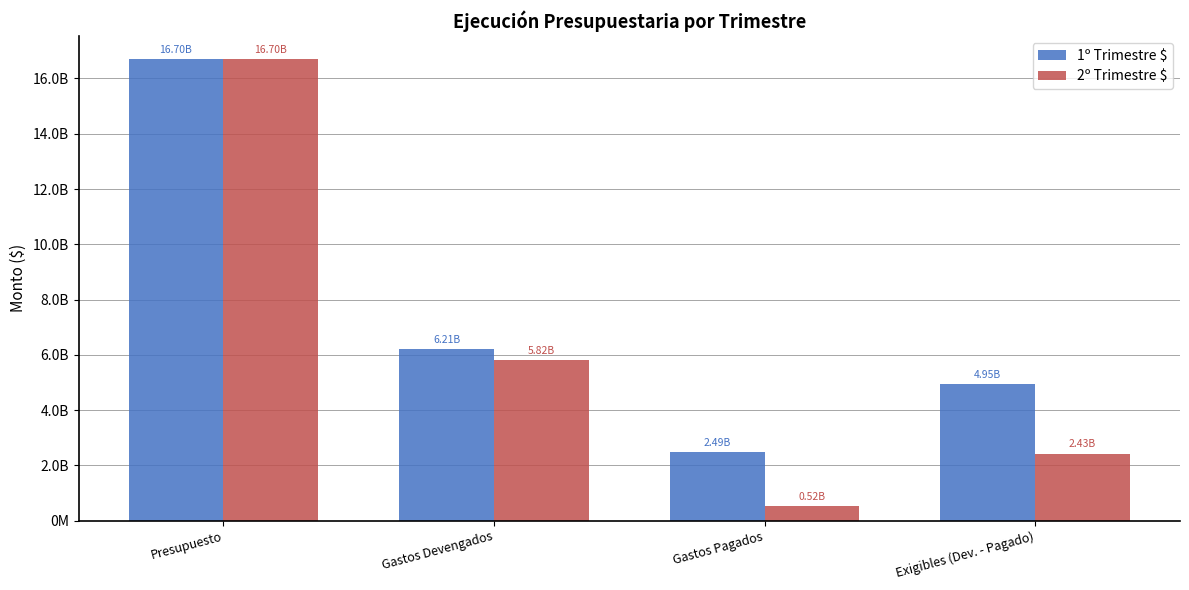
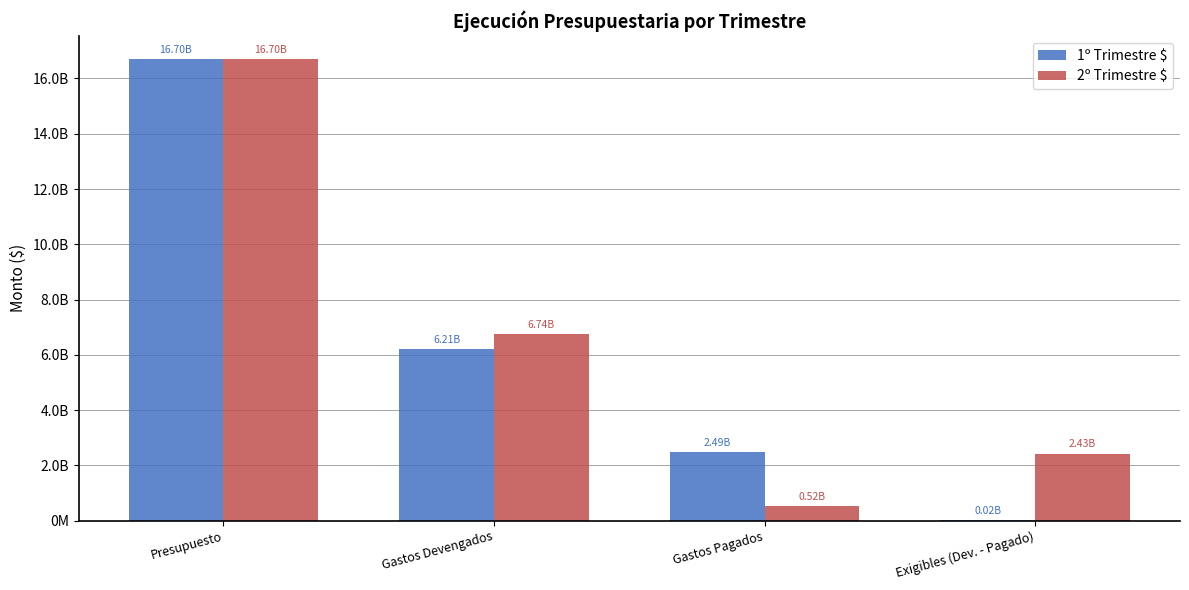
  {
    "1º Trimestre $": {
      "Presupuesto": "16.70B",
      "Gastos Devengados": "6.21B",
      "Gastos Pagados": "2.49B",
-     "Exigibles (Dev. - Pagado)": "4.95B"
+     "Exigibles (Dev. - Pagado)": "0.02B"
    },
    "2º Trimestre $": {
      "Presupuesto": "16.70B",
-     "Gastos Devengados": "5.82B",
+     "Gastos Devengados": "6.74B",
      "Gastos Pagados": "0.52B",
      "Exigibles (Dev. - Pagado)": "2.43B"
    }
  }
